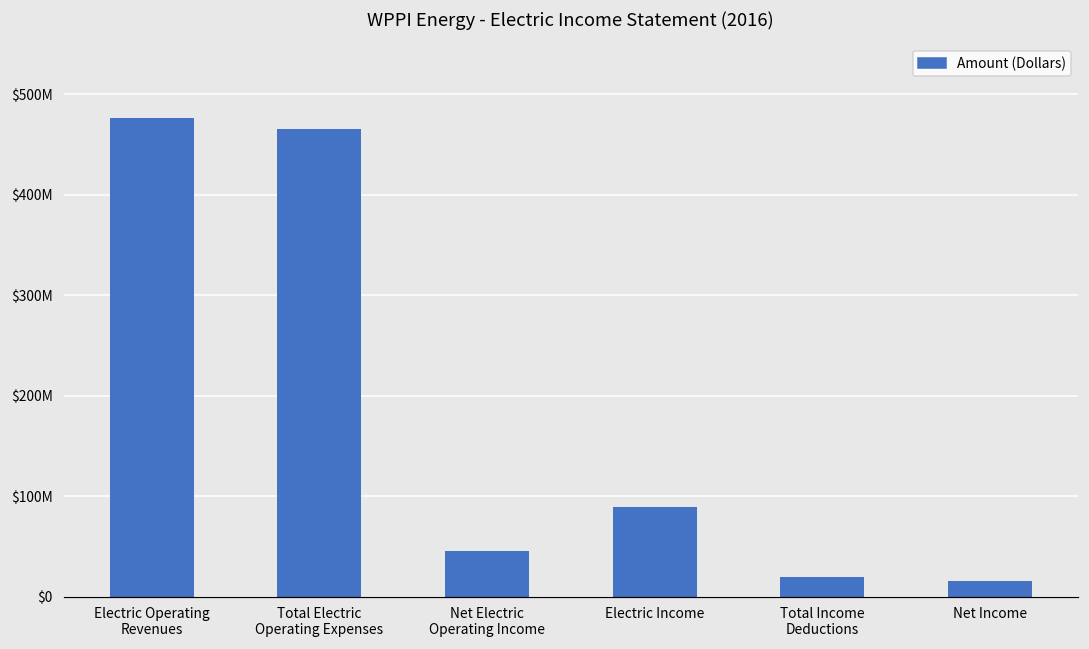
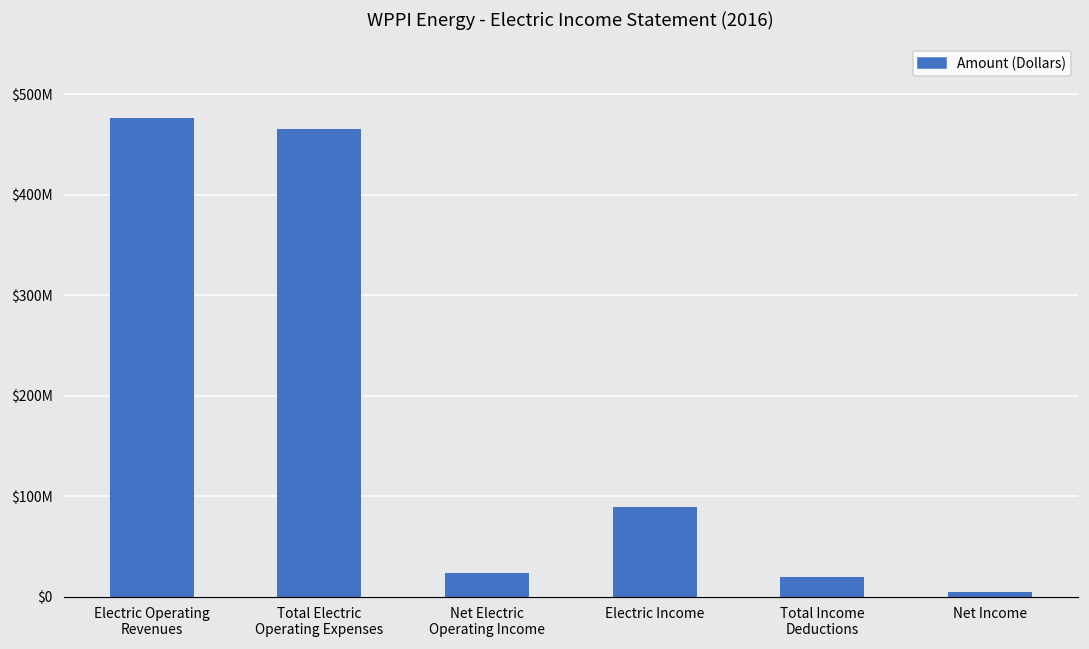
  {
    "Electric Operating Revenues": "$480000000",
    "Total Electric Operating Expenses": "$470000000",
-   "Net Electric Operating Income": "$40000000",
+   "Net Electric Operating Income": "$20000000",
    "Electric Income": "$90000000",
    "Total Income Deductions": "$20000000",
-   "Net Income": "$20000000"
+   "Net Income": "$0"
  }
